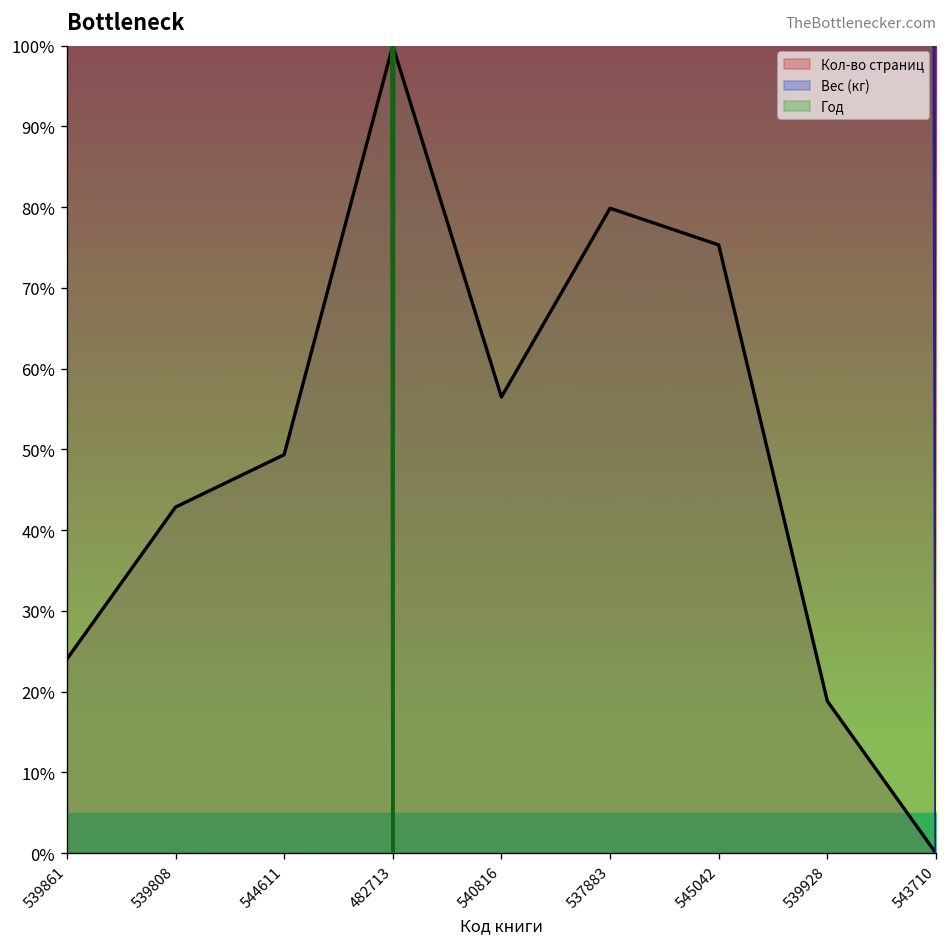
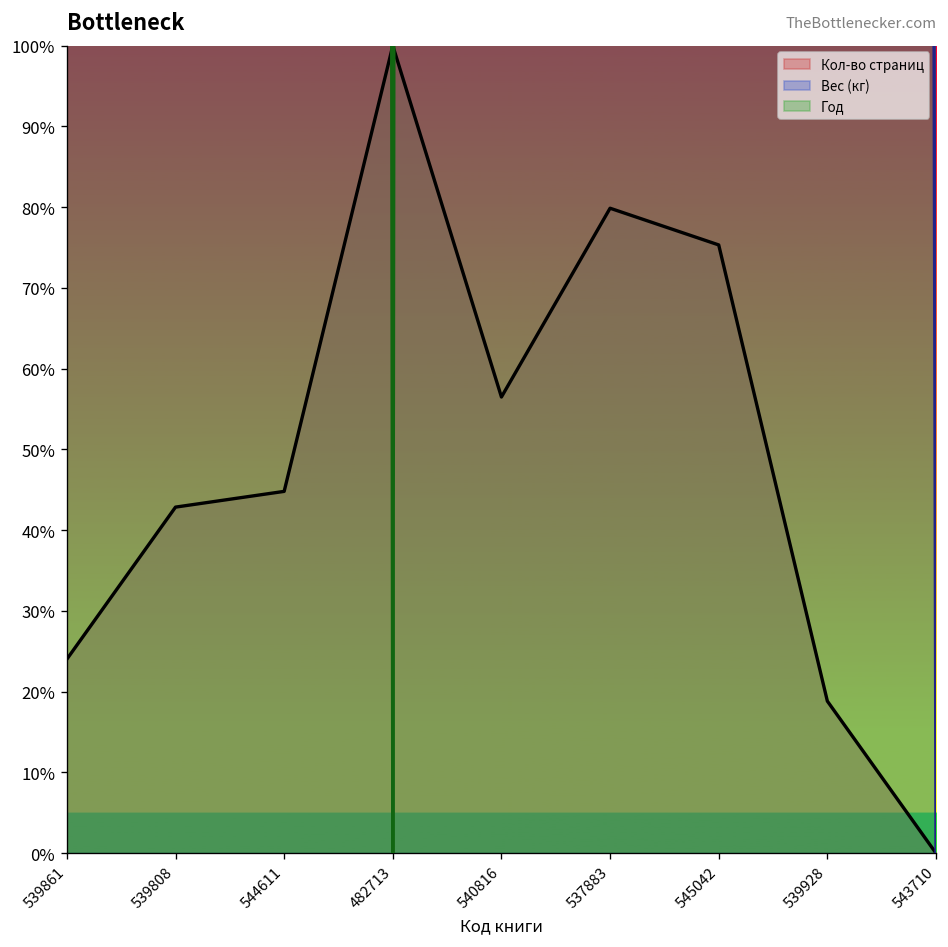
  {
    "Кол-во страниц": {
      "539861": "24%",
      "539808": "43%",
-     "544611": "49%",
+     "544611": "45%",
      "482713": "100%",
      "540816": "56%",
      "537883": "80%",
      "545042": "75%",
      "539928": "19%"
    },
    "Год": {
      "482713": "0%"
    }
  }
